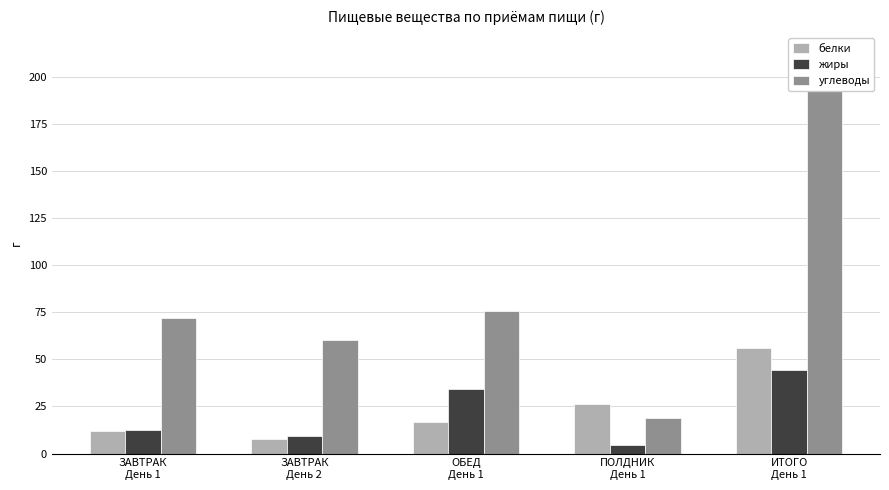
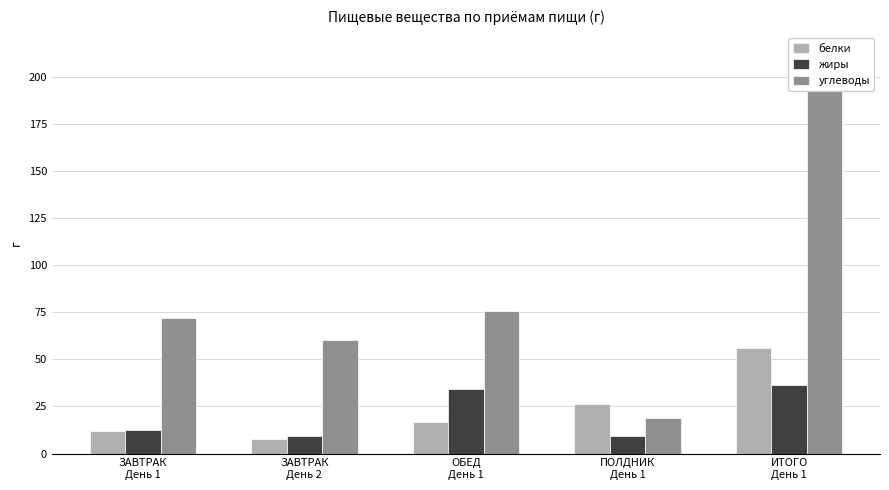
  {
    "жиры": {
      "ЗАВТРАК День 1": 12,
      "ЗАВТРАК День 2": 9,
      "ОБЕД День 1": 34,
-     "ПОЛДНИК День 1": 4,
-     "ИТОГО День 1": 44
+     "ПОЛДНИК День 1": 9,
+     "ИТОГО День 1": 36
    }
  }
